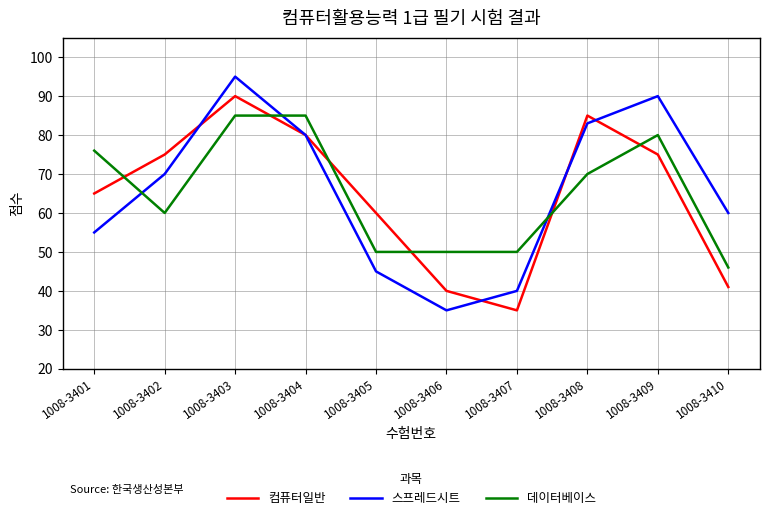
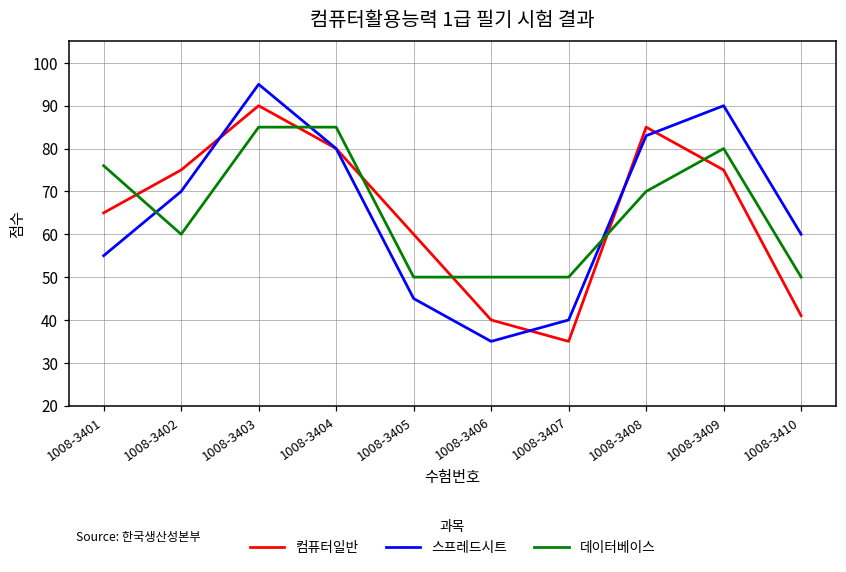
  {
    "컴퓨터일반": {
      "1008-3401": 65,
      "1008-3402": 75,
      "1008-3403": 90,
      "1008-3405": 60,
      "1008-3406": 40,
      "1008-3407": 35,
      "1008-3408": 85,
      "1008-3409": 75,
      "1008-3410": 41
    },
    "스프레드시트": {
      "1008-3401": 55,
      "1008-3402": 70,
      "1008-3403": 95,
      "1008-3405": 45,
      "1008-3406": 35,
      "1008-3407": 40,
      "1008-3408": 83,
      "1008-3409": 90,
      "1008-3410": 60
    },
    "데이터베이스": {
      "1008-3401": 76,
      "1008-3402": 60,
      "1008-3403": 85,
      "1008-3404": 85,
      "1008-3405": 50,
      "1008-3406": 50,
      "1008-3407": 50,
      "1008-3408": 70,
      "1008-3409": 80,
-     "1008-3410": 46
+     "1008-3410": 50
    }
  }
